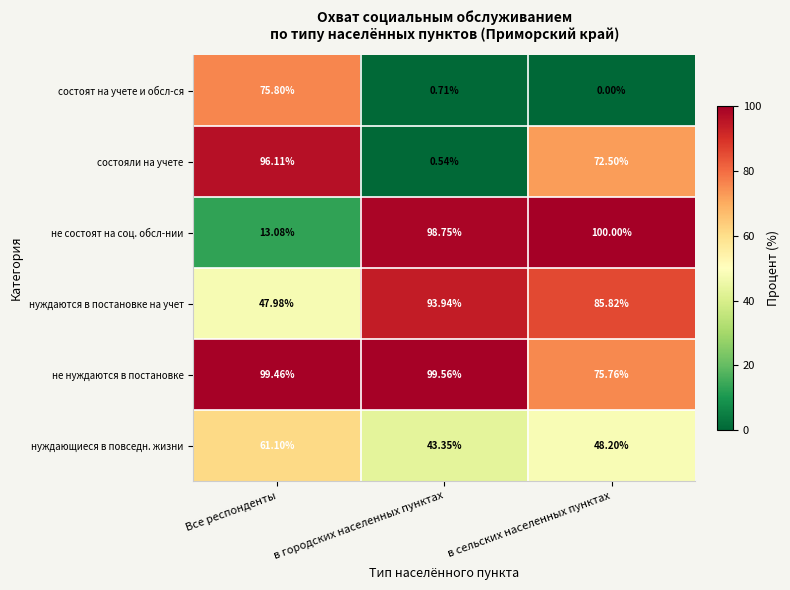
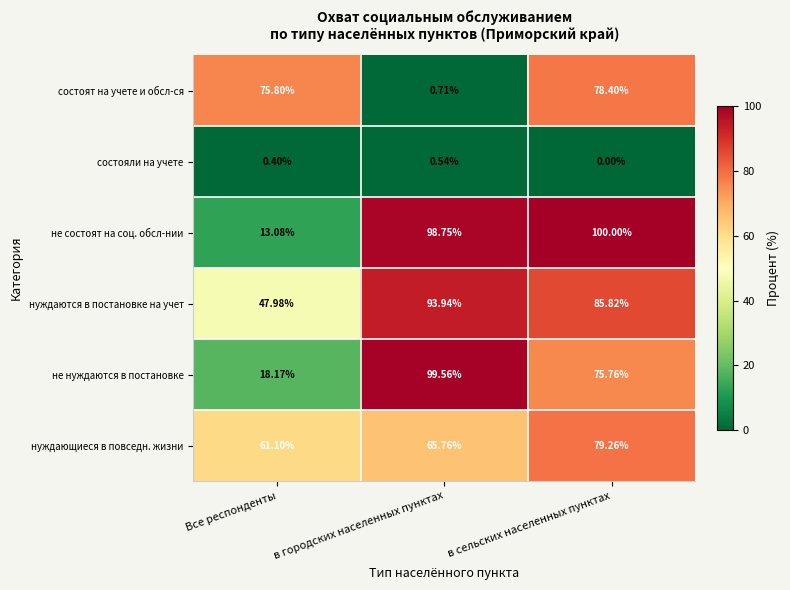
  {
    "состоят на учете и обсл-ся": {
      "Все респонденты": "75.80%",
      "в городских населенных пунктах": "0.71%",
-     "в сельских населенных пунктах": "0.00%"
+     "в сельских населенных пунктах": "78.40%"
    },
    "состояли на учете": {
-     "Все респонденты": "96.11%",
+     "Все респонденты": "0.40%",
      "в городских населенных пунктах": "0.54%",
-     "в сельских населенных пунктах": "72.50%"
+     "в сельских населенных пунктах": "0.00%"
    },
    "не состоят на соц. обсл-нии": {
      "Все респонденты": "13.08%",
      "в городских населенных пунктах": "98.75%",
      "в сельских населенных пунктах": "100.00%"
    },
    "нуждаются в постановке на учет": {
      "Все респонденты": "47.98%",
      "в городских населенных пунктах": "93.94%",
      "в сельских населенных пунктах": "85.82%"
    },
    "не нуждаются в постановке": {
-     "Все респонденты": "99.46%",
+     "Все респонденты": "18.17%",
      "в городских населенных пунктах": "99.56%",
      "в сельских населенных пунктах": "75.76%"
    },
    "нуждающиеся в повседн. жизни": {
      "Все респонденты": "61.10%",
-     "в городских населенных пунктах": "43.35%",
-     "в сельских населенных пунктах": "48.20%"
+     "в городских населенных пунктах": "65.76%",
+     "в сельских населенных пунктах": "79.26%"
    }
  }
